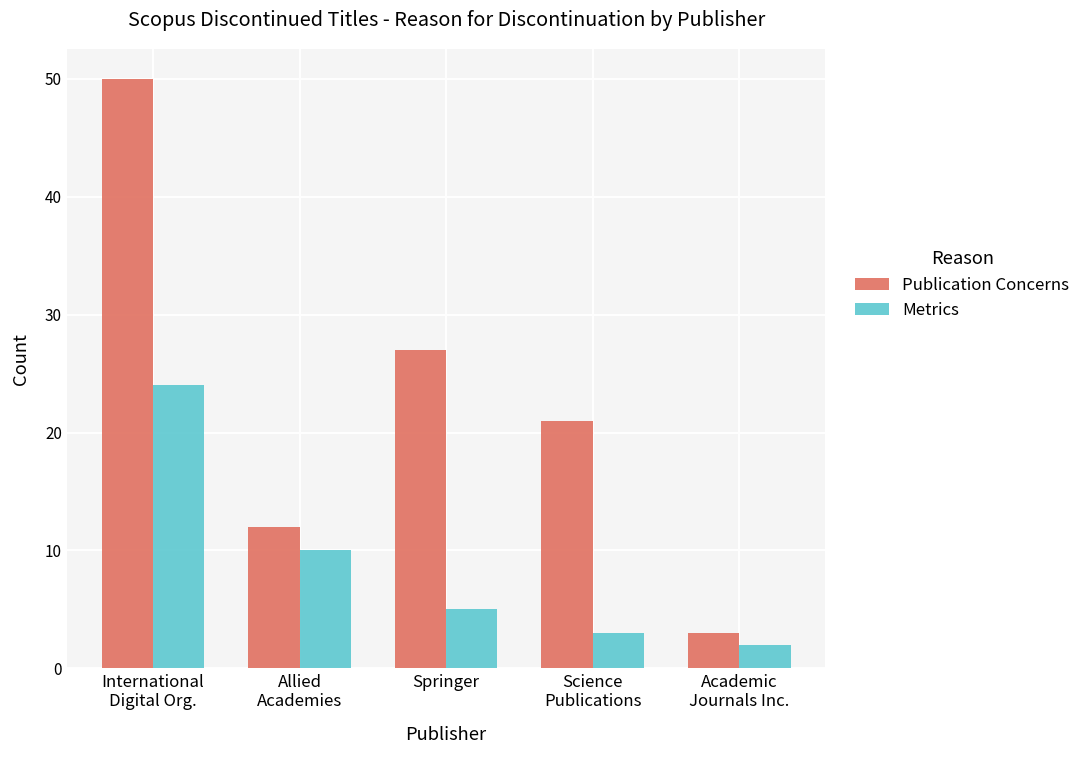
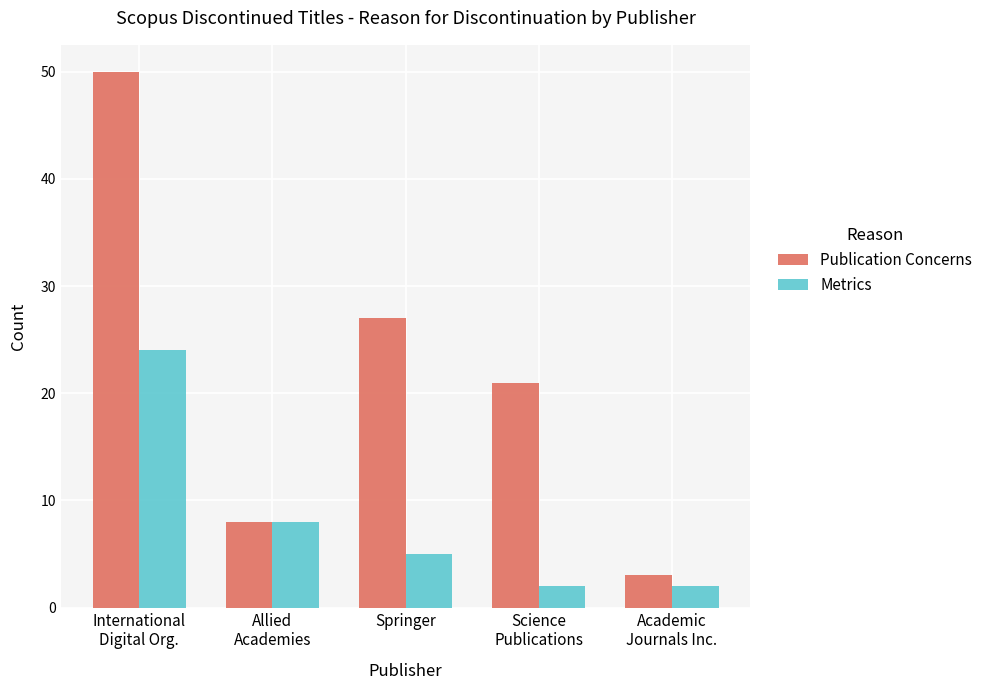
  {
    "Publication Concerns": {
      "International Digital Org.": 50,
-     "Allied Academies": 12,
+     "Allied Academies": 8,
      "Springer": 27,
      "Science Publications": 21,
      "Academic Journals Inc.": 3
    },
    "Metrics": {
      "International Digital Org.": 24,
-     "Allied Academies": 10,
+     "Allied Academies": 8,
      "Springer": 5,
-     "Science Publications": 3,
+     "Science Publications": 2,
      "Academic Journals Inc.": 2
    }
  }
